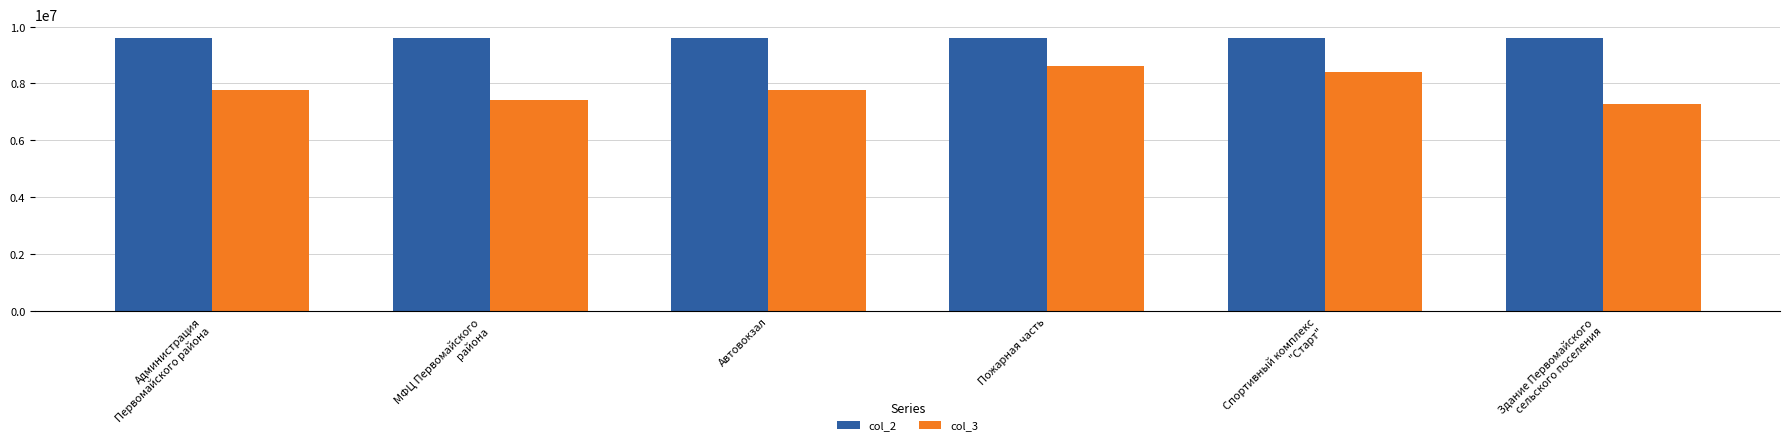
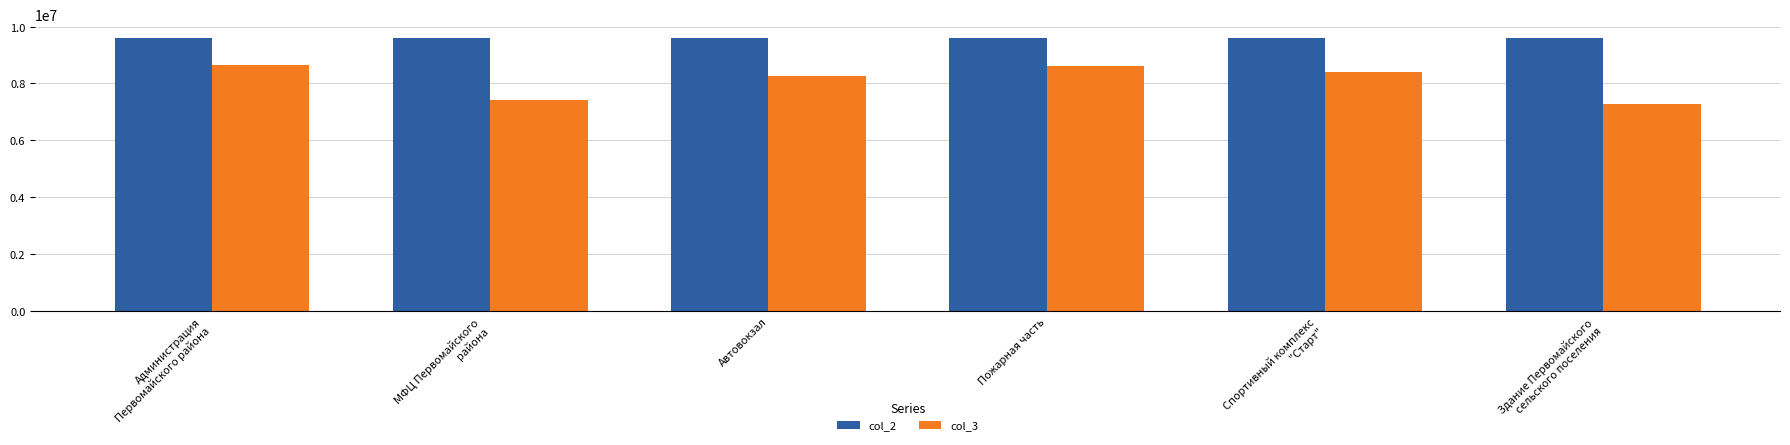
  {
    "col_2": {
      "Администрация Первомайского района": 9600000,
      "МФЦ Первомайского района": 9600000,
      "Автовокзал": 9600000,
      "Пожарная часть": 9600000,
      "Спортивный комплекс \"Старт\"": 9600000,
      "Здание Первомайского сельского поселения": 9600000
    },
    "col_3": {
-     "Администрация Первомайского района": 7800000,
+     "Администрация Первомайского района": 8700000,
      "МФЦ Первомайского района": 7400000,
-     "Автовокзал": 7800000,
+     "Автовокзал": 8300000,
      "Пожарная часть": 8600000,
      "Спортивный комплекс \"Старт\"": 8400000,
      "Здание Первомайского сельского поселения": 7300000
    }
  }
